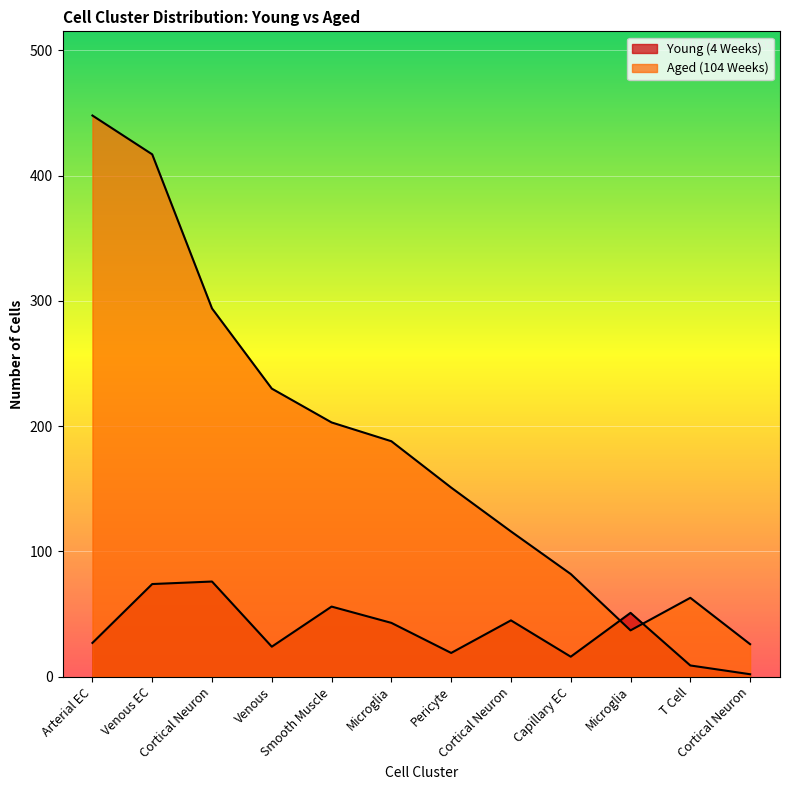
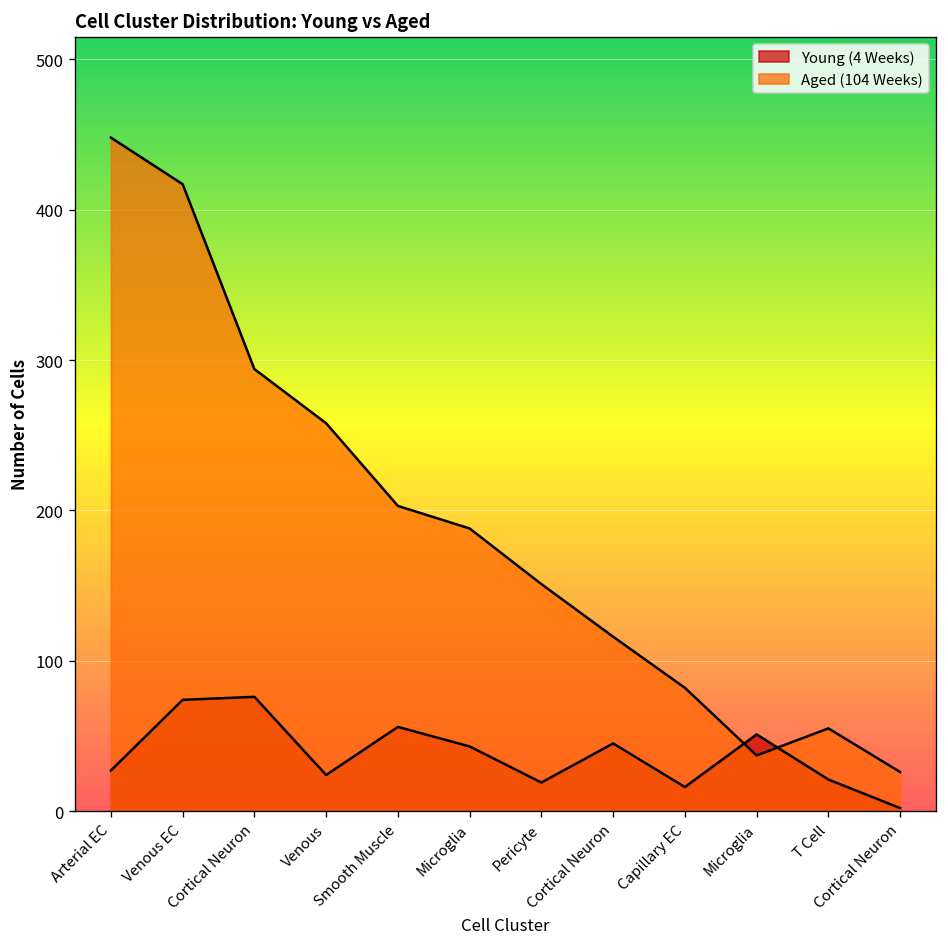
  {
    "Young (4 Weeks)": {
      "Arterial EC": 27,
      "Venous EC": 74,
      "Venous": 24,
      "Smooth Muscle": 56,
      "Pericyte": 19,
      "Capillary EC": 16,
-     "T Cell": 9
+     "T Cell": 21
    },
    "Aged (104 Weeks)": {
      "Arterial EC": 448,
      "Venous EC": 417,
-     "Venous": 230,
+     "Venous": 258,
      "Smooth Muscle": 203,
      "Pericyte": 151,
      "Capillary EC": 82,
-     "T Cell": 63
+     "T Cell": 55
    }
  }
